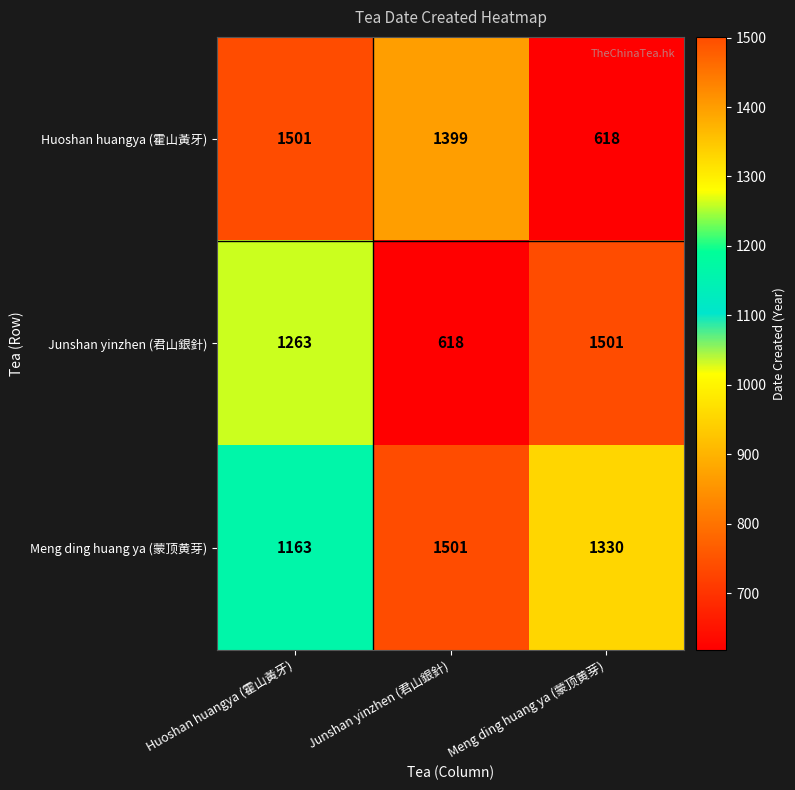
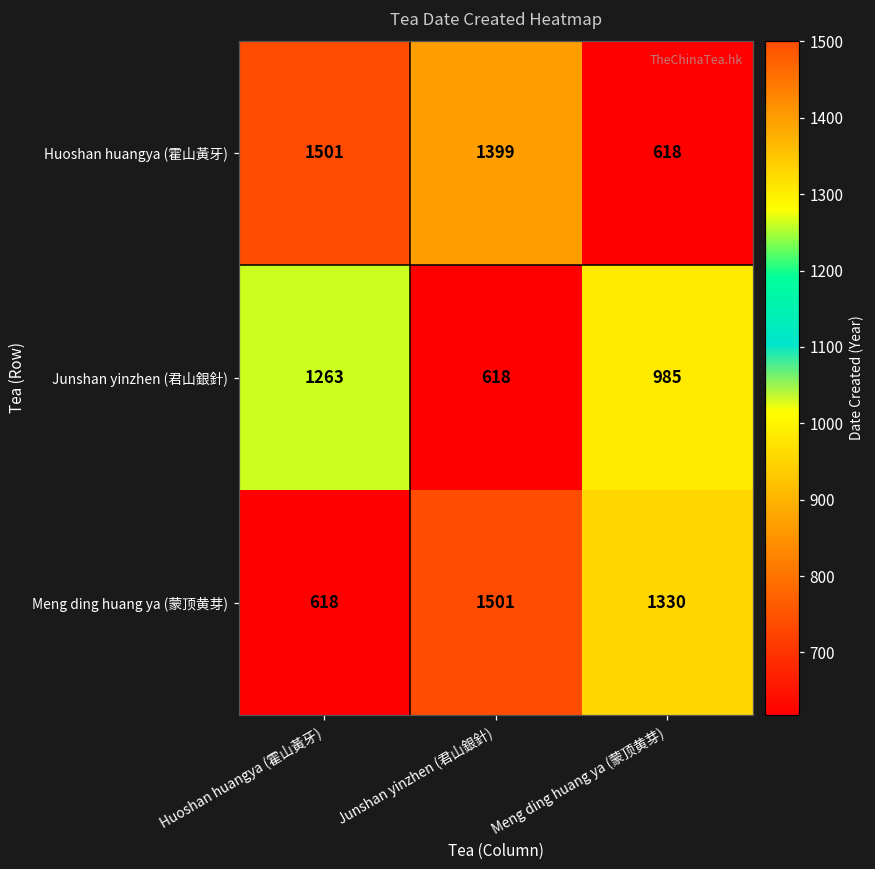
  {
    "Huoshan huangya (霍山黃牙)": {
      "Huoshan huangya (霍山黃牙)": 1501,
      "Junshan yinzhen (君山銀針)": 1399
    },
    "Junshan yinzhen (君山銀針)": {
      "Huoshan huangya (霍山黃牙)": 1263,
      "Junshan yinzhen (君山銀針)": 618,
-     "Meng ding huang ya (蒙顶黄芽)": 1501
+     "Meng ding huang ya (蒙顶黄芽)": 985
    },
    "Meng ding huang ya (蒙顶黄芽)": {
-     "Huoshan huangya (霍山黃牙)": 1163,
+     "Huoshan huangya (霍山黃牙)": 618,
      "Junshan yinzhen (君山銀針)": 1501,
      "Meng ding huang ya (蒙顶黄芽)": 1330
    }
  }
